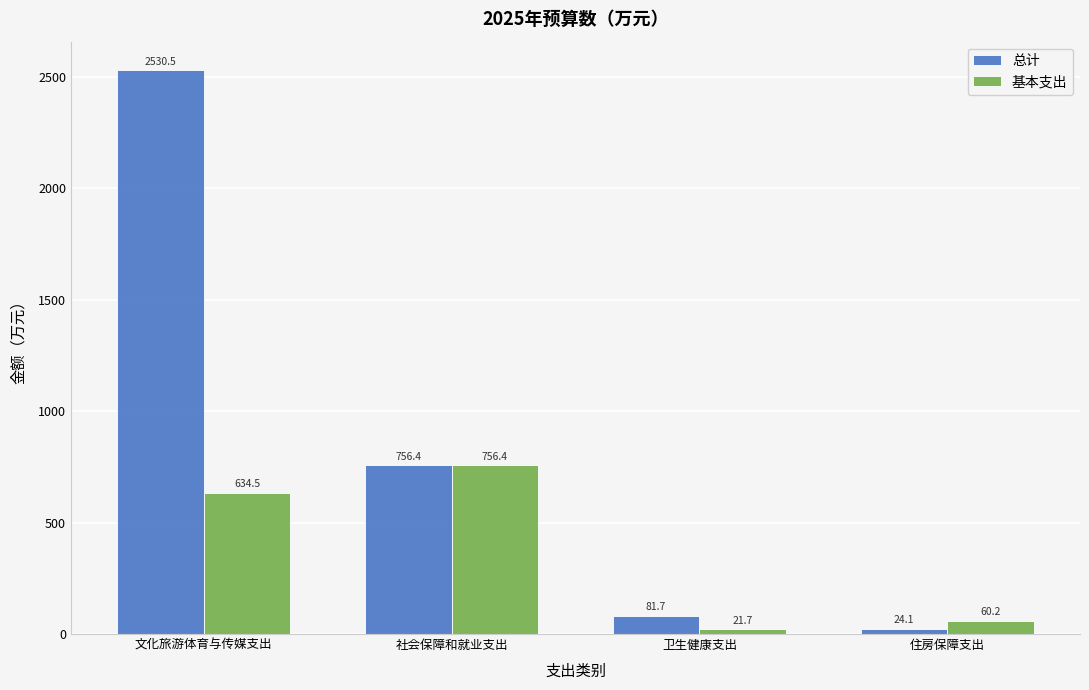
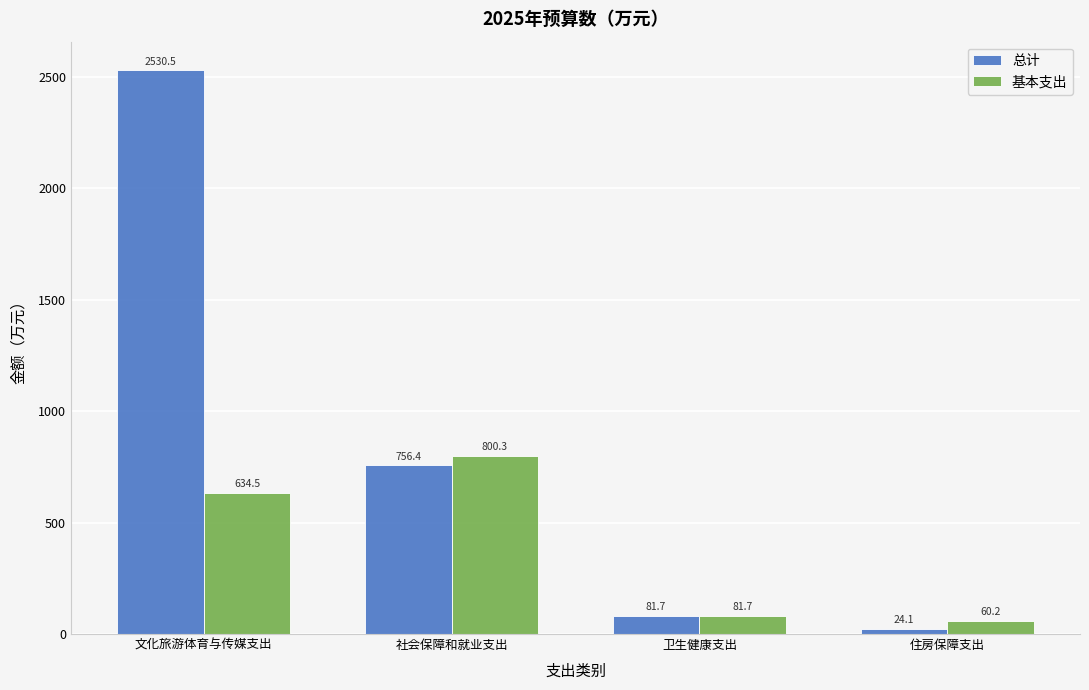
  {
    "总计": {
      "文化旅游体育与传媒支出": 2530.5,
      "社会保障和就业支出": 756.4,
      "卫生健康支出": 81.7,
      "住房保障支出": 24.1
    },
    "基本支出": {
      "文化旅游体育与传媒支出": 634.5,
-     "社会保障和就业支出": 756.4,
-     "卫生健康支出": 21.7,
+     "社会保障和就业支出": 800.3,
+     "卫生健康支出": 81.7,
      "住房保障支出": 60.2
    }
  }
